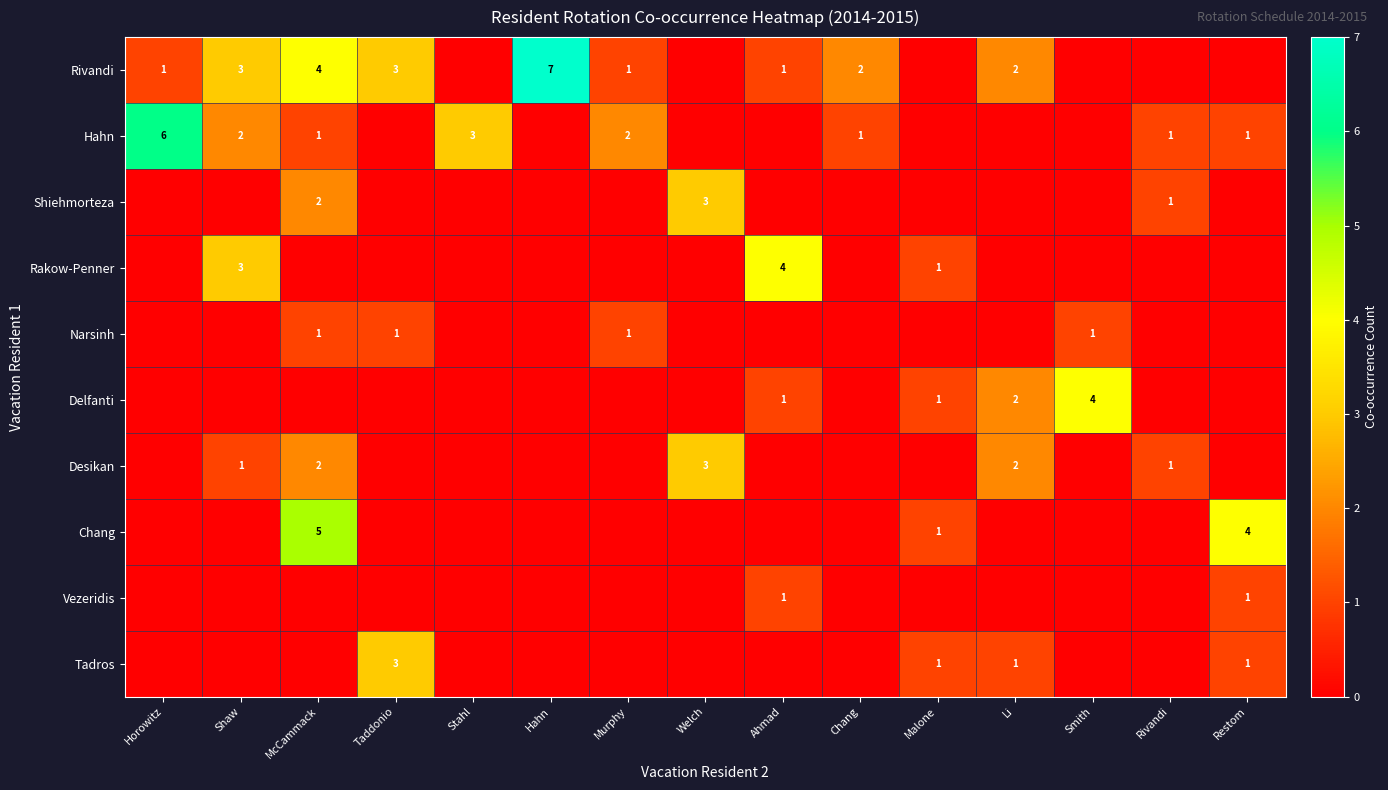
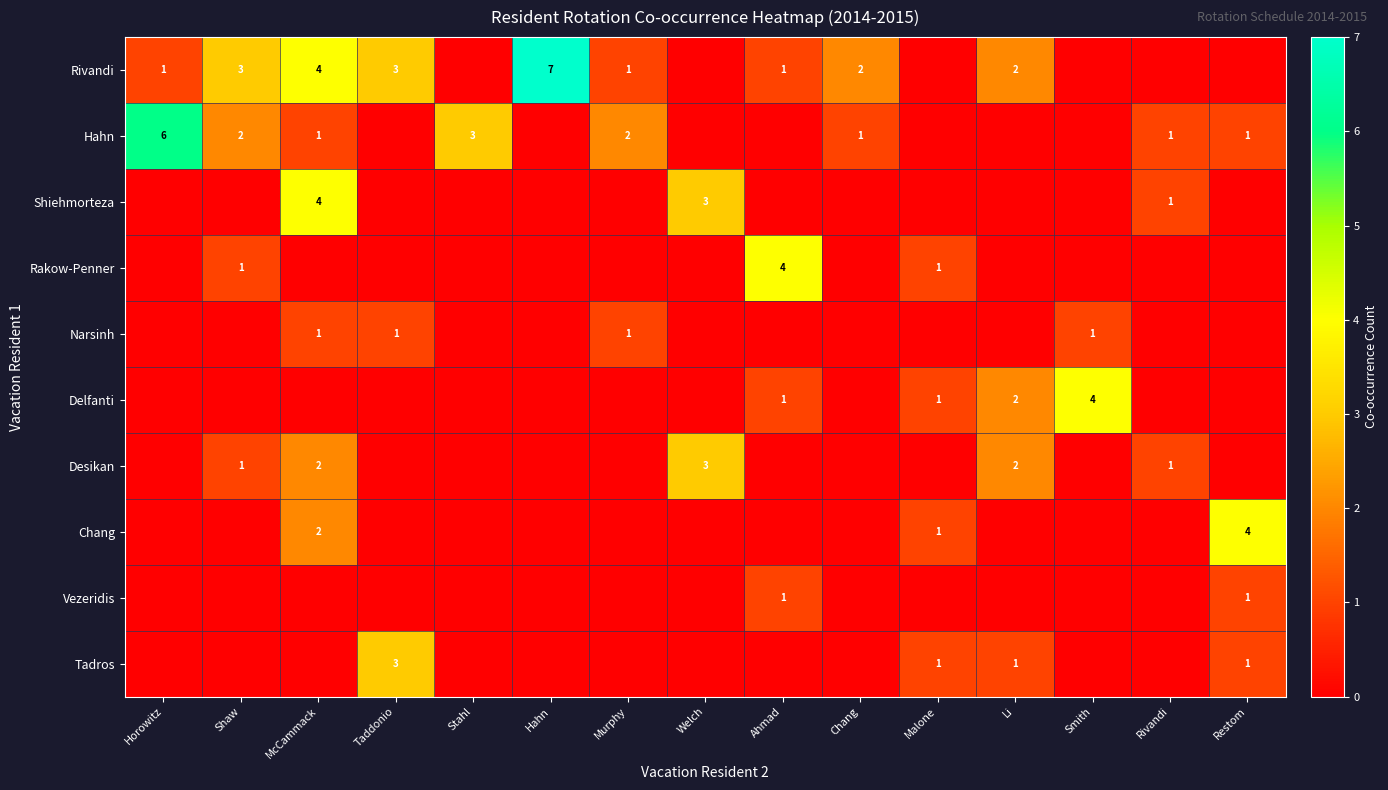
  {
    "Rivandi": {
      "Horowitz": 1,
      "Shaw": 3,
      "McCammack": 4,
      "Taddonio": 3,
      "Hahn": 7,
      "Murphy": 1,
      "Ahmad": 1,
      "Chang": 2,
      "Li": 2
    },
    "Hahn": {
      "Horowitz": 6,
      "Shaw": 2,
      "McCammack": 1,
      "Stahl": 3,
      "Murphy": 2,
      "Chang": 1,
      "Rivandi": 1,
      "Restom": 1
    },
    "Shiehmorteza": {
-     "McCammack": 2,
+     "McCammack": 4,
      "Welch": 3,
      "Rivandi": 1
    },
    "Rakow-Penner": {
-     "Shaw": 3,
+     "Shaw": 1,
      "Ahmad": 4,
      "Malone": 1
    },
    "Narsinh": {
      "McCammack": 1,
      "Taddonio": 1,
      "Murphy": 1,
      "Smith": 1
    },
    "Delfanti": {
      "Ahmad": 1,
      "Malone": 1,
      "Li": 2,
      "Smith": 4
    },
    "Desikan": {
      "Shaw": 1,
      "McCammack": 2,
      "Welch": 3,
      "Li": 2,
      "Rivandi": 1
    },
    "Chang": {
-     "McCammack": 5,
+     "McCammack": 2,
      "Malone": 1,
      "Restom": 4
    },
    "Vezeridis": {
      "Ahmad": 1,
      "Restom": 1
    },
    "Tadros": {
      "Taddonio": 3,
      "Malone": 1,
      "Li": 1,
      "Restom": 1
    }
  }
